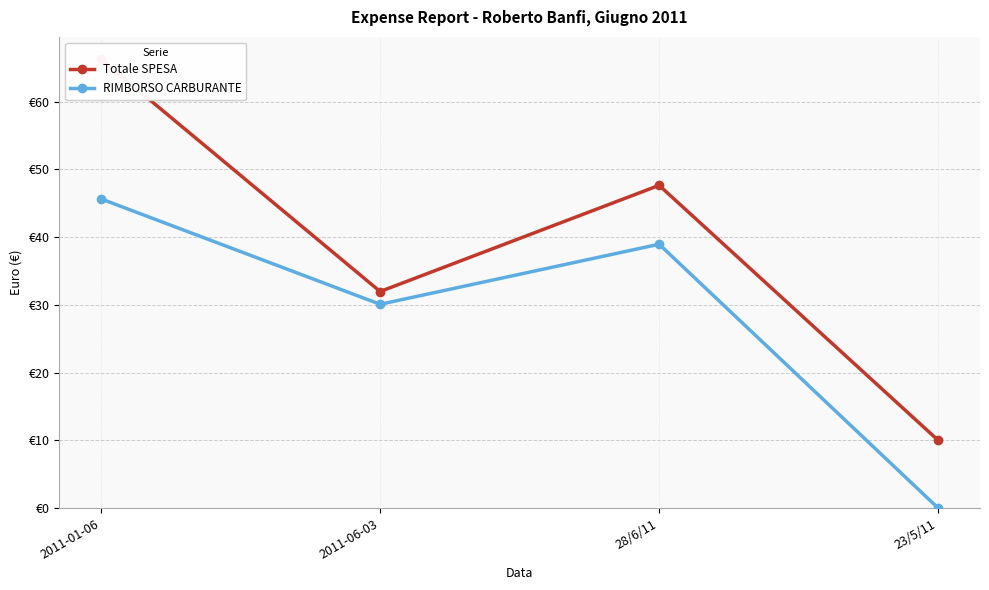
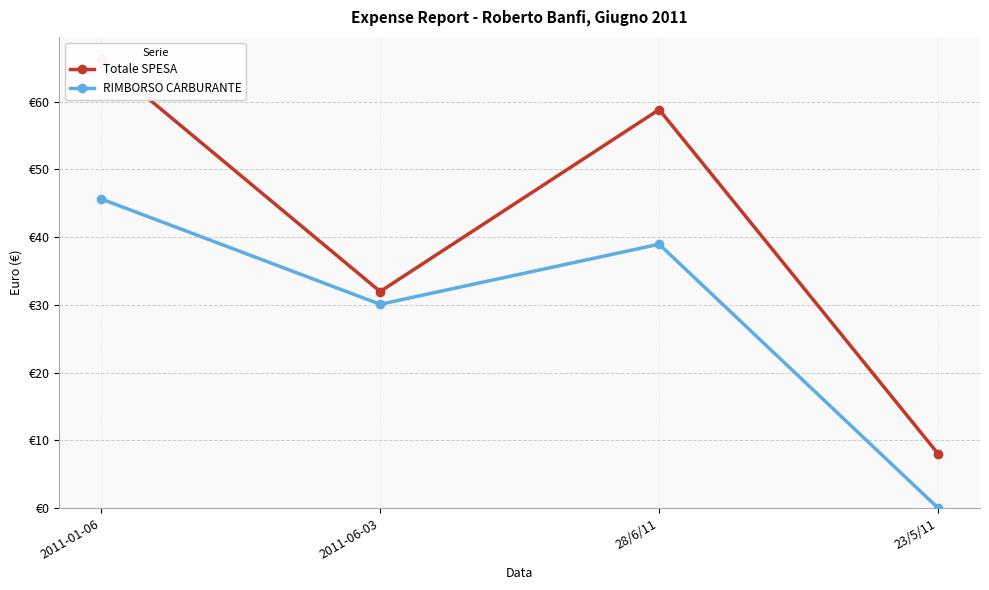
  {
    "Totale SPESA": {
      "2011-06-03": "€32",
-     "28/6/11": "€48",
-     "23/5/11": "€10"
+     "28/6/11": "€59",
+     "23/5/11": "€8"
    },
    "RIMBORSO CARBURANTE": {
      "2011-01-06": "€46",
      "2011-06-03": "€30",
      "28/6/11": "€39",
      "23/5/11": "€0"
    }
  }
